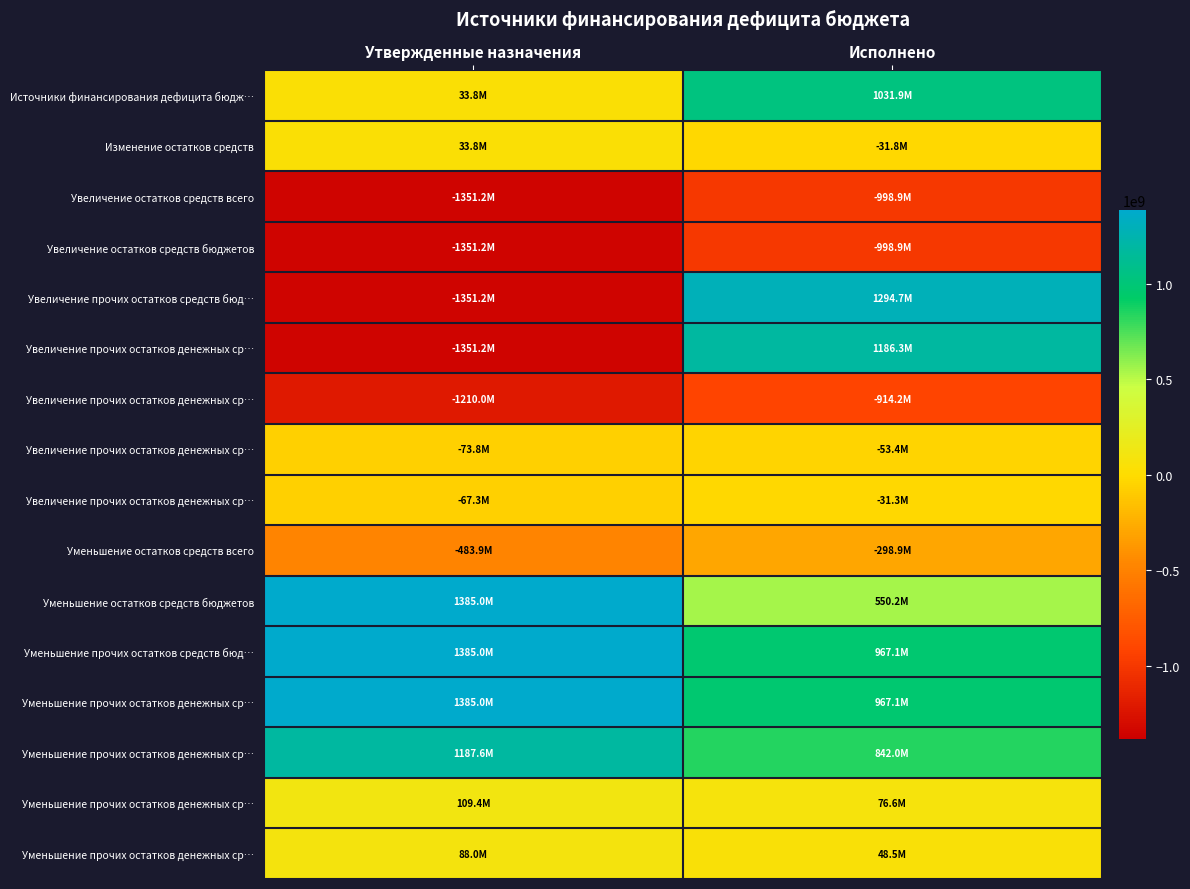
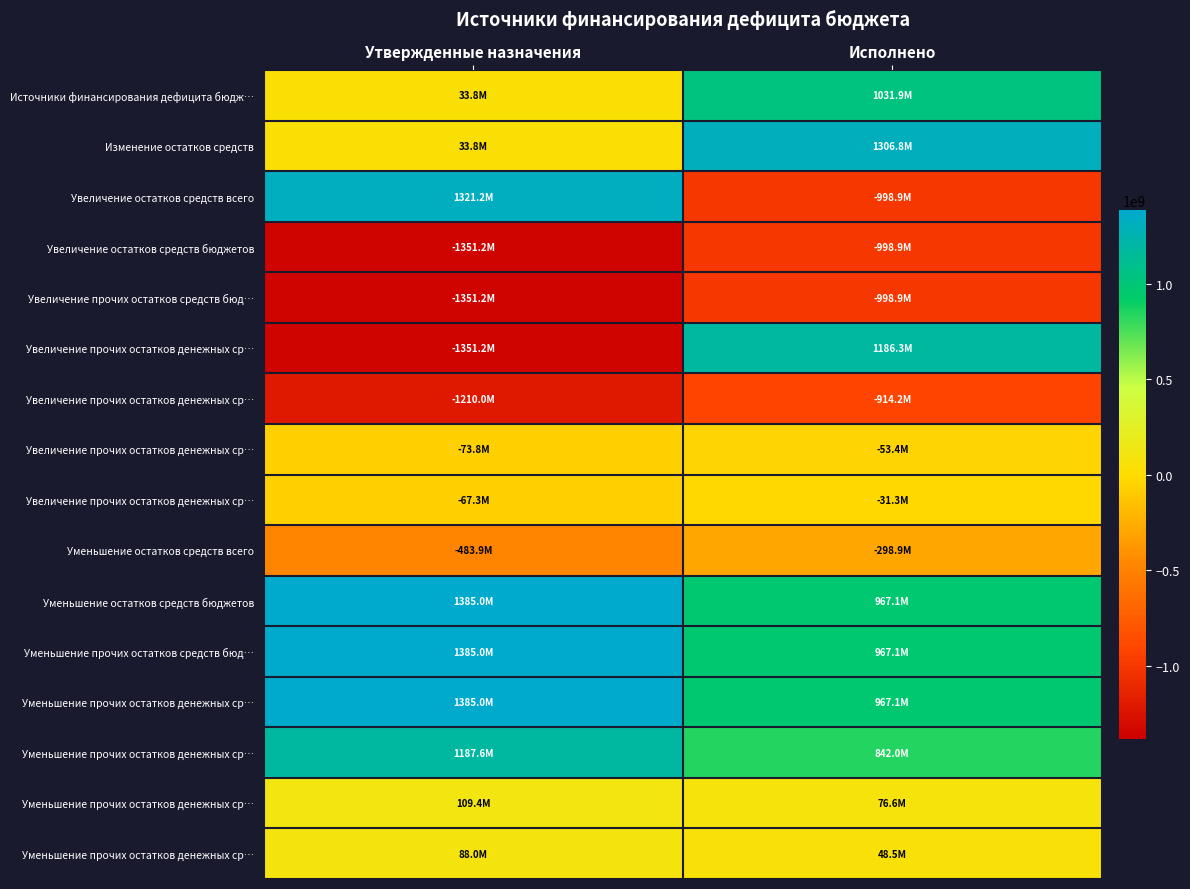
  {
    "Источники финансирования дефицита бюдж…": {
      "Утвержденные назначения": "33.8M",
      "Исполнено": "1031.9M"
    },
    "Изменение остатков средств": {
      "Утвержденные назначения": "33.8M",
-     "Исполнено": "-31.8M"
+     "Исполнено": "1306.8M"
    },
    "Увеличение остатков средств всего": {
-     "Утвержденные назначения": "-1351.2M",
+     "Утвержденные назначения": "1321.2M",
      "Исполнено": "-998.9M"
    },
    "Увеличение остатков средств бюджетов": {
      "Утвержденные назначения": "-1351.2M",
      "Исполнено": "-998.9M"
    },
    "Увеличение прочих остатков средств бюд…": {
      "Утвержденные назначения": "-1351.2M",
-     "Исполнено": "1294.7M"
+     "Исполнено": "-998.9M"
    },
    "Уменьшение остатков средств всего": {
      "Утвержденные назначения": "-483.9M",
      "Исполнено": "-298.9M"
    },
    "Уменьшение остатков средств бюджетов": {
      "Утвержденные назначения": "1385.0M",
-     "Исполнено": "550.2M"
+     "Исполнено": "967.1M"
    },
    "Уменьшение прочих остатков средств бюд…": {
      "Утвержденные назначения": "1385.0M",
      "Исполнено": "967.1M"
    }
  }
